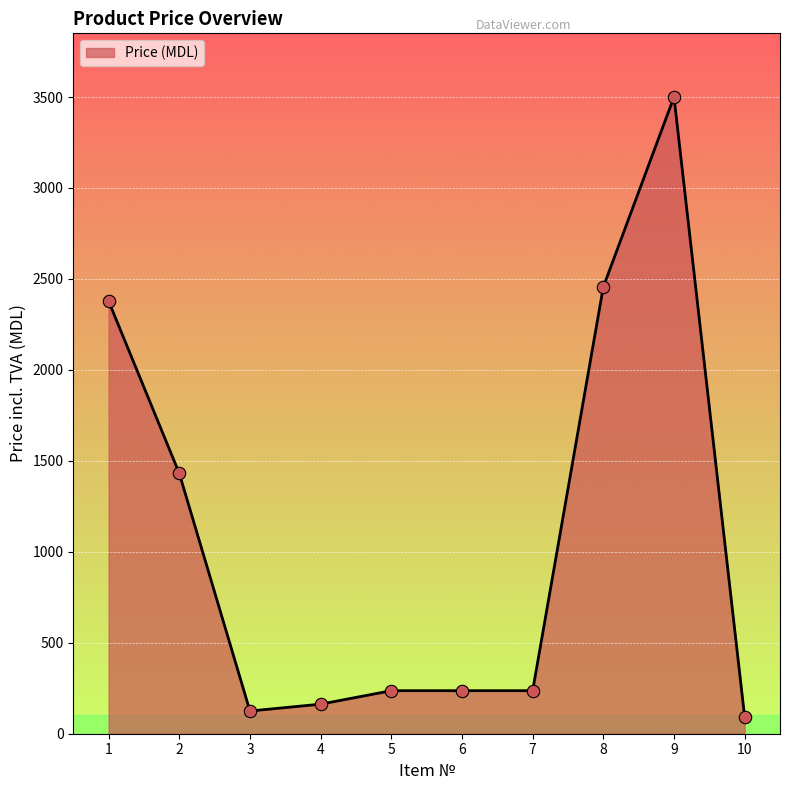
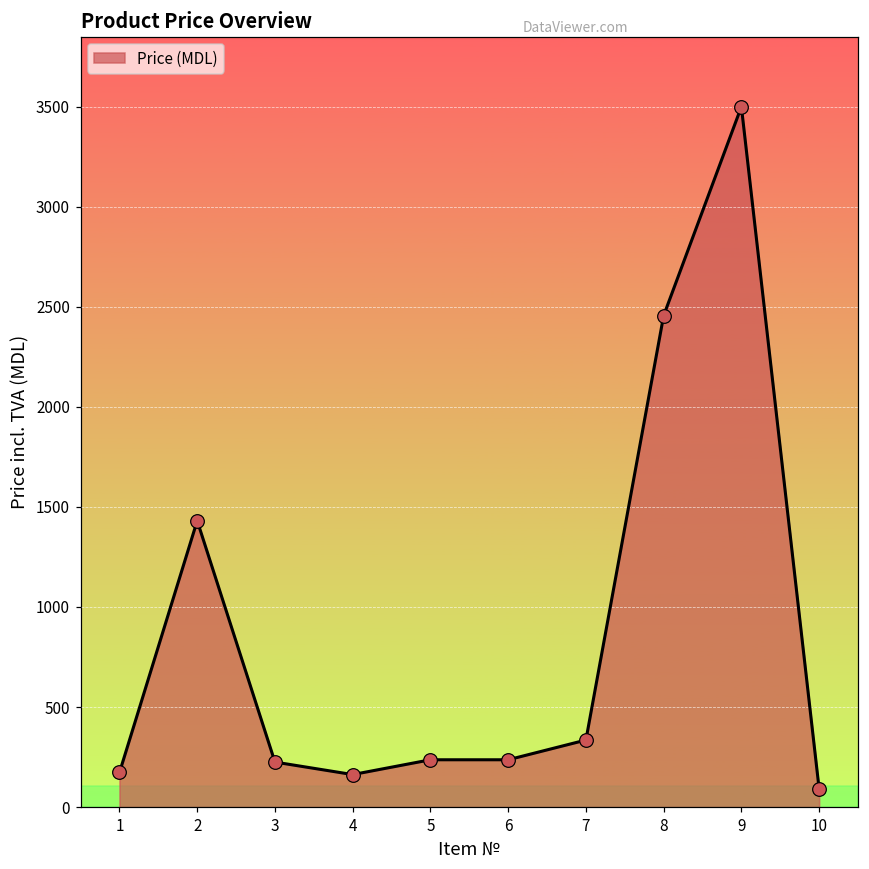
  {
-   "1": 2380,
+   "1": 170,
    "2": 1430,
-   "3": 120,
+   "3": 230,
    "4": 160,
    "5": 240,
    "6": 240,
-   "7": 240,
+   "7": 340,
    "8": 2460,
    "9": 3500
  }
